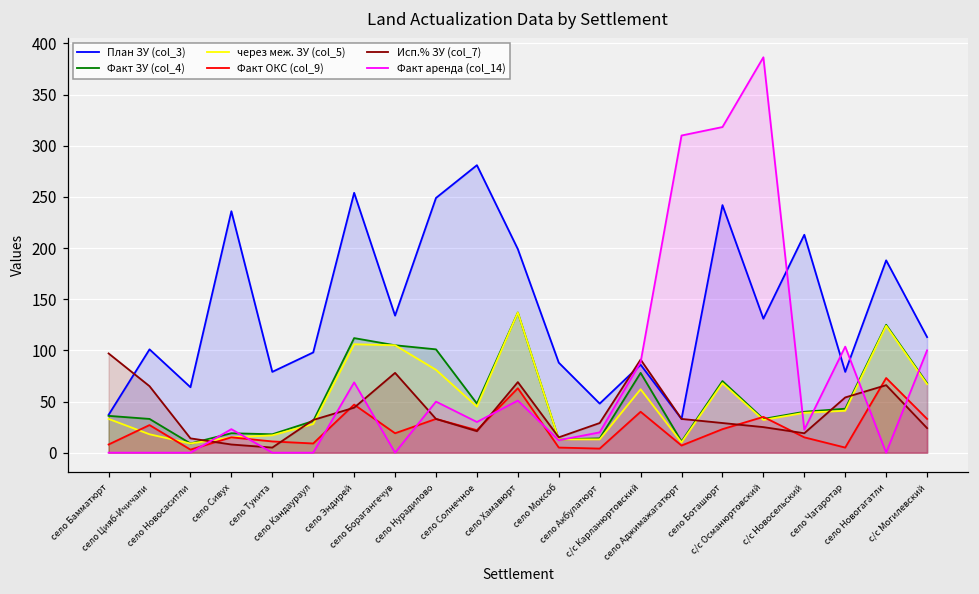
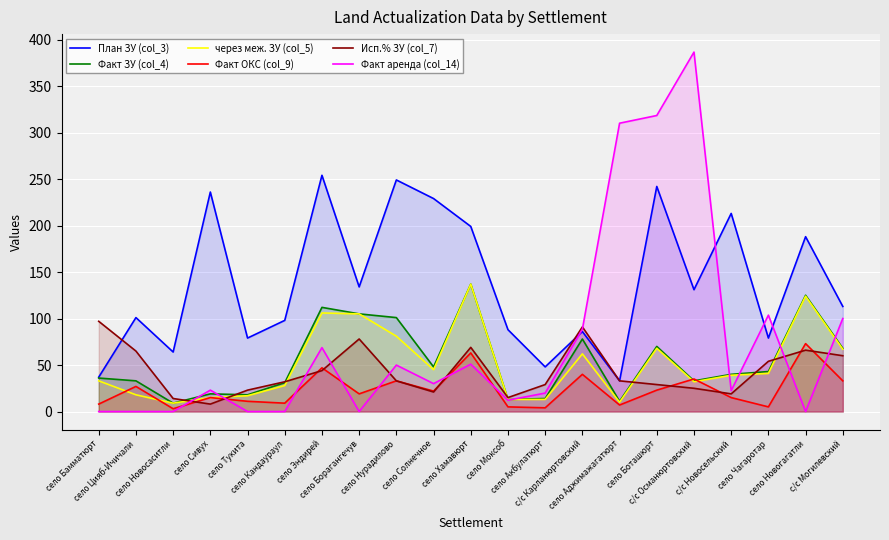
  {
    "План ЗУ (col_3)": {
      "село Цияб-Ичичали": 100,
      "село Новосаситли": 60,
      "село Сивух": 240,
      "село Тукита": 80,
      "село Кандаураул": 100,
      "село Эндирей": 250,
      "село Борагангечув": 130,
      "село Нурадилово": 250,
-     "село Солнечное": 280,
+     "село Солнечное": 230,
      "село Хамавюрт": 200,
      "село Моксоб": 90,
      "село Акбулатюрт": 50,
      "село Боташюрт": 240,
      "с/с Османюртовский": 130,
      "с/с Новосельский": 210,
      "село Чагаротар": 80,
      "село Новогагатли": 190,
      "с/с Могилевский": 110
    },
    "Факт ЗУ (col_4)": {
      "село Цияб-Ичичали": 30,
      "село Сивух": 20,
      "село Эндирей": 110,
      "село Нурадилово": 100,
      "село Солнечное": 50,
      "с/с Карланюртовский": 80
    },
    "через меж. ЗУ (col_5)": {
      "село Бамматюрт": 30,
      "село Цияб-Ичичали": 20,
      "село Кандаураул": 30,
      "село Эндирей": 110,
      "село Нурадилово": 80,
      "село Солнечное": 50,
      "с/с Карланюртовский": 60
    },
    "Факт ОКС (col_9)": {
      "село Бамматюрт": 10,
      "село Цияб-Ичичали": 30,
      "село Новосаситли": 0,
      "село Тукита": 10,
      "село Кандаураул": 10,
      "село Эндирей": 50,
      "село Борагангечув": 20,
      "село Хамавюрт": 60,
      "село Моксоб": 10,
      "село Акбулатюрт": 0,
      "с/с Карланюртовский": 40,
      "село Аджимажагатюрт": 10,
      "село Боташюрт": 20,
      "с/с Новосельский": 20,
      "село Чагаротар": 10,
      "село Новогагатли": 70,
      "с/с Могилевский": 30
    },
    "Исп.% ЗУ (col_7)": {
      "село Бамматюрт": 100,
      "село Цияб-Ичичали": 70,
      "село Новосаситли": 10,
      "село Сивух": 10,
-     "село Тукита": 10,
+     "село Тукита": 20,
      "село Эндирей": 40,
      "село Борагангечув": 80,
      "село Хамавюрт": 70,
      "село Акбулатюрт": 30,
      "село Боташюрт": 30,
      "с/с Османюртовский": 30,
      "с/с Новосельский": 20,
      "село Чагаротар": 50,
      "село Новогагатли": 70,
-     "с/с Могилевский": 20
+     "с/с Могилевский": 60
    },
    "Факт аренда (col_14)": {
      "село Бамматюрт": 0,
      "село Цияб-Ичичали": 0,
      "село Новосаситли": 0,
      "село Сивух": 20,
      "село Тукита": 0,
      "село Кандаураул": 0,
      "село Эндирей": 70,
      "село Борагангечув": 0,
      "село Нурадилово": 50,
      "село Солнечное": 30,
      "село Хамавюрт": 50,
      "село Акбулатюрт": 20,
      "село Аджимажагатюрт": 310,
      "село Боташюрт": 320,
      "с/с Османюртовский": 390,
      "с/с Новосельский": 20,
      "село Чагаротар": 100,
      "село Новогагатли": 0,
      "с/с Могилевский": 100
    }
  }
